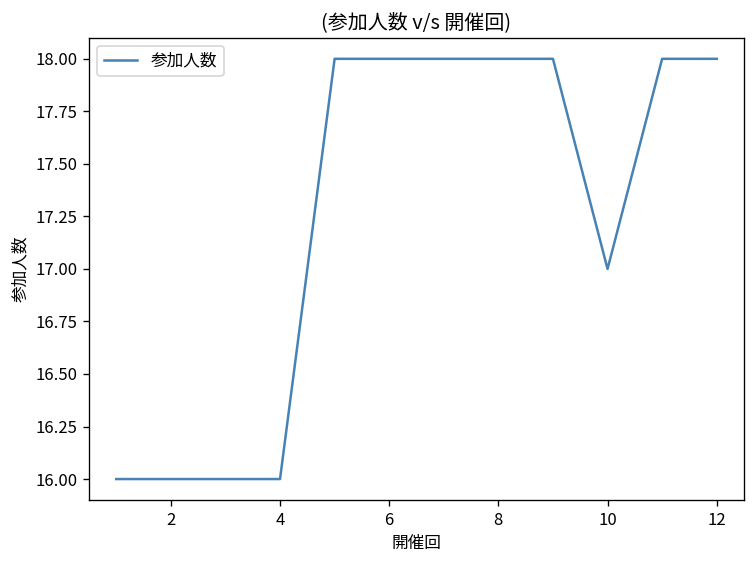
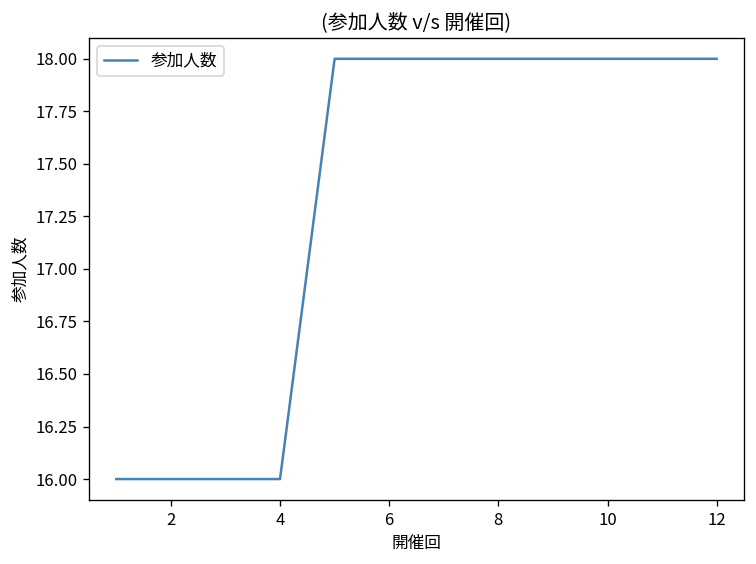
  {
    "2": 16,
    "4": 16,
    "6": 18,
    "8": 18,
-   "10": 17,
+   "10": 18,
    "12": 18
  }
